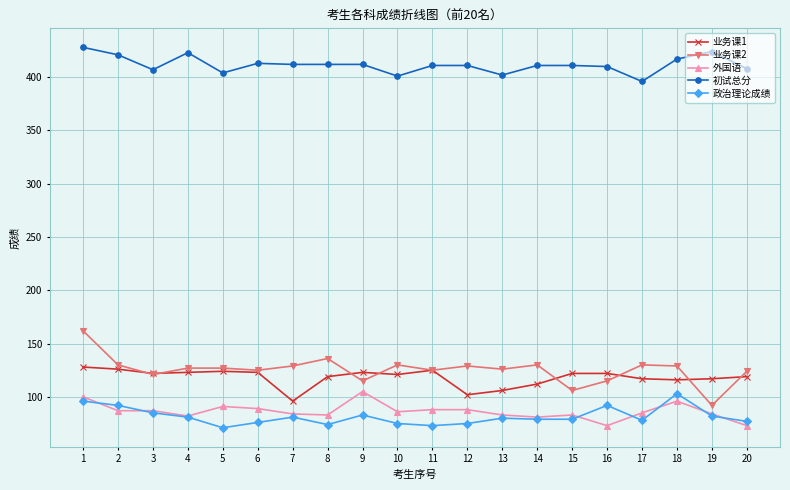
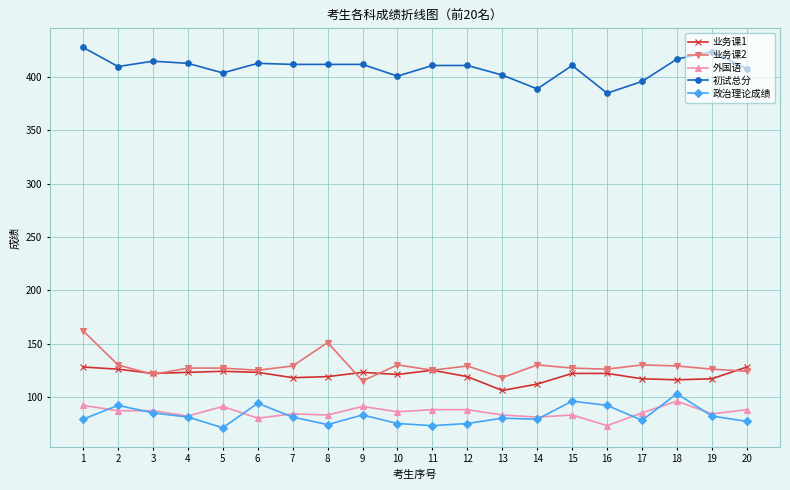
  {
    "业务课1": {
      "1": 128,
      "2": 126,
      "4": 123,
      "5": 124,
-     "7": 96,
+     "7": 118,
      "8": 119,
      "9": 123,
      "10": 121,
-     "12": 102,
+     "12": 119,
      "13": 106,
      "14": 112,
      "15": 122,
      "16": 122,
      "17": 117,
      "18": 116,
      "19": 117,
-     "20": 119
+     "20": 128
    },
    "业务课2": {
      "1": 162,
      "2": 130,
      "4": 127,
      "5": 127,
      "7": 129,
-     "8": 136,
+     "8": 151,
      "9": 115,
      "10": 130,
      "12": 129,
-     "13": 126,
+     "13": 118,
      "14": 130,
-     "15": 106,
-     "16": 115,
+     "15": 127,
+     "16": 126,
      "17": 130,
      "18": 129,
-     "19": 92,
+     "19": 126,
      "20": 124
    },
    "外国语": {
-     "1": 100,
+     "1": 92,
      "2": 87,
      "5": 91,
-     "6": 89,
+     "6": 80,
      "7": 84,
      "8": 83,
-     "9": 105,
+     "9": 91,
      "10": 86,
      "11": 88,
      "12": 88,
      "13": 83,
      "15": 83,
      "16": 73,
      "17": 85,
      "18": 96,
-     "20": 73
+     "20": 88
    },
    "初试总分": {
      "1": 428,
-     "2": 421,
-     "3": 407,
-     "4": 423,
+     "2": 410,
+     "3": 415,
+     "4": 413,
      "5": 404,
      "6": 413,
      "7": 412,
      "8": 412,
      "9": 412,
      "10": 401,
      "11": 411,
      "12": 411,
      "13": 402,
-     "14": 411,
+     "14": 389,
      "15": 411,
-     "16": 410,
+     "16": 385,
      "17": 396,
      "18": 417
    },
    "政治理论成绩": {
-     "1": 96,
+     "1": 79,
      "2": 92,
      "5": 71,
-     "6": 76,
+     "6": 94,
      "7": 81,
      "8": 74,
      "9": 83,
      "10": 75,
      "11": 73,
      "12": 75,
      "13": 80,
-     "15": 79,
+     "15": 96,
      "16": 92,
      "17": 78,
      "18": 103,
      "20": 77
    }
  }
